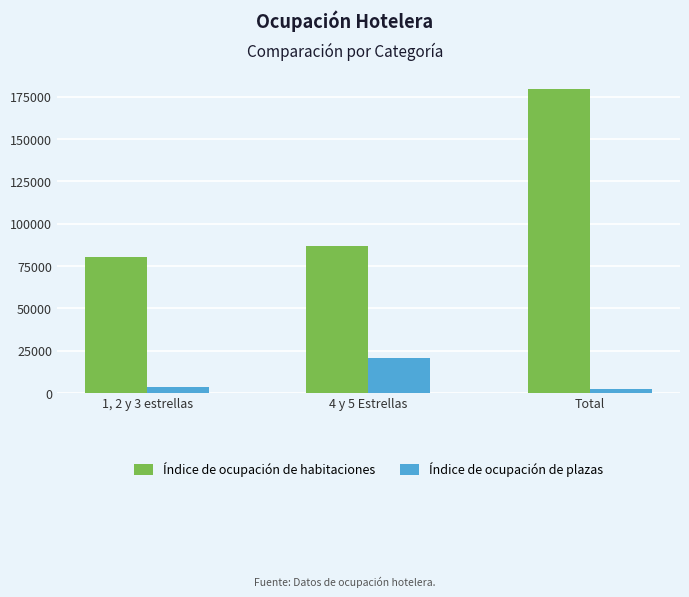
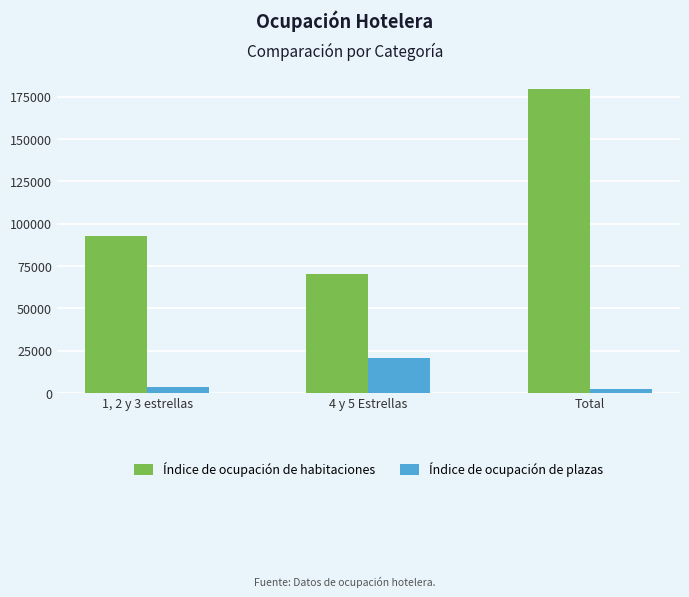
  {
    "Índice de ocupación de habitaciones": {
-     "1, 2 y 3 estrellas": 80000,
-     "4 y 5 Estrellas": 87000,
+     "1, 2 y 3 estrellas": 93000,
+     "4 y 5 Estrellas": 70000,
      "Total": 179000
    },
    "Índice de ocupación de plazas": {
      "1, 2 y 3 estrellas": 4000,
      "4 y 5 Estrellas": 20000,
      "Total": 2000
    }
  }
